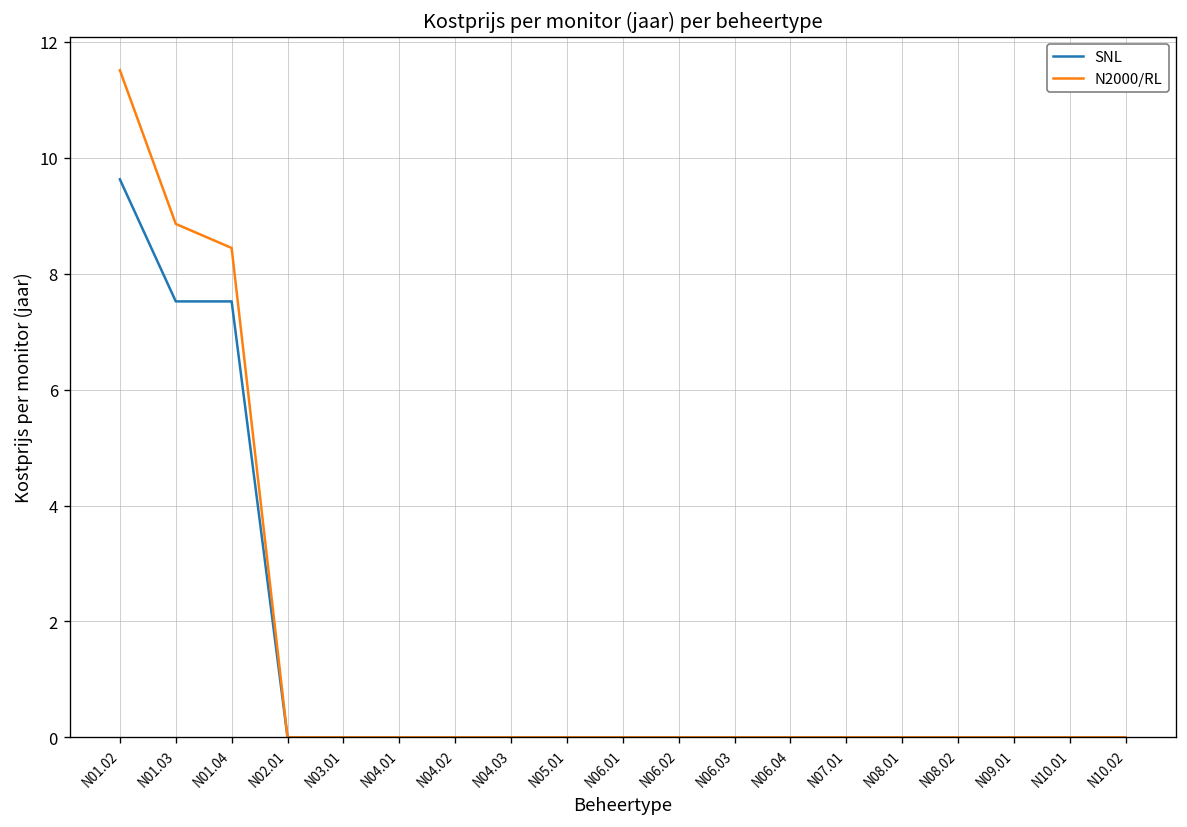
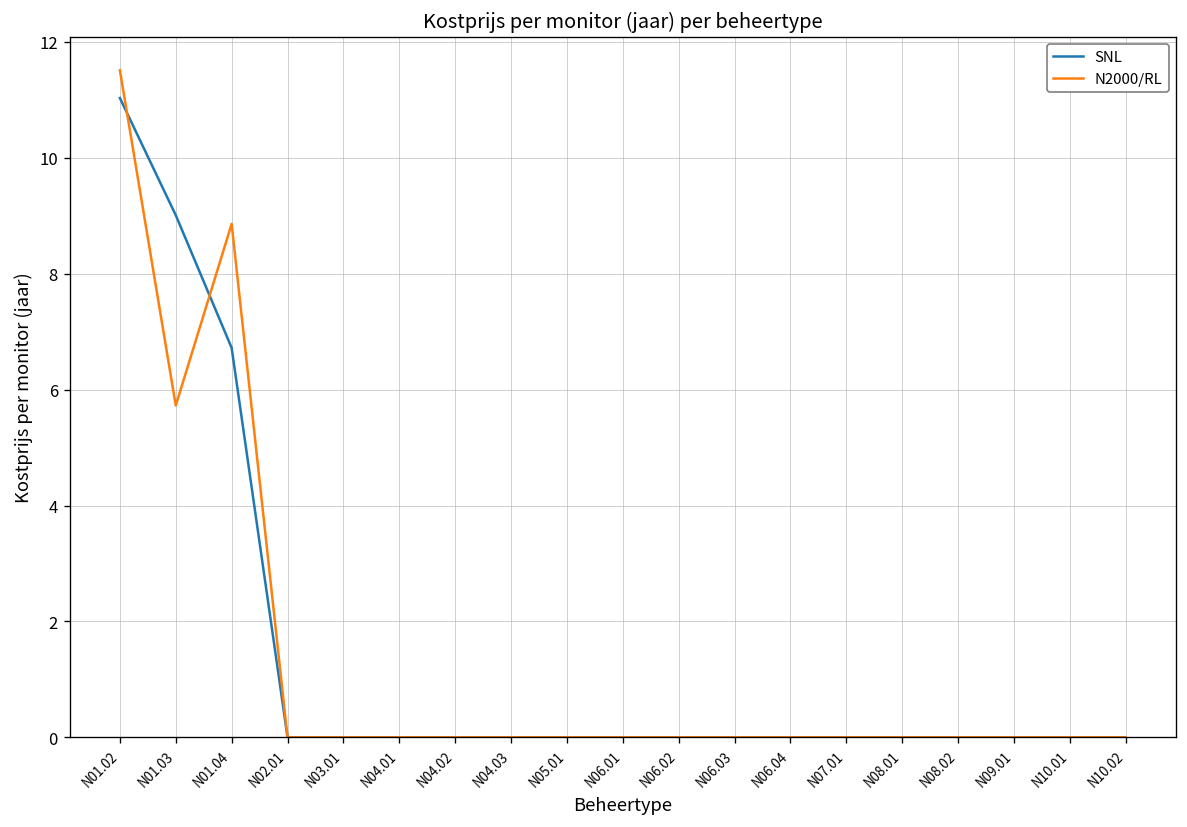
  {
    "SNL": {
-     "N01.02": 9.6,
-     "N01.03": 7.5,
-     "N01.04": 7.5
+     "N01.02": 11.0,
+     "N01.03": 9.0,
+     "N01.04": 6.7
    },
    "N2000/RL": {
      "N01.02": 11.5,
-     "N01.03": 8.9,
-     "N01.04": 8.4
+     "N01.03": 5.7,
+     "N01.04": 8.9
    }
  }
